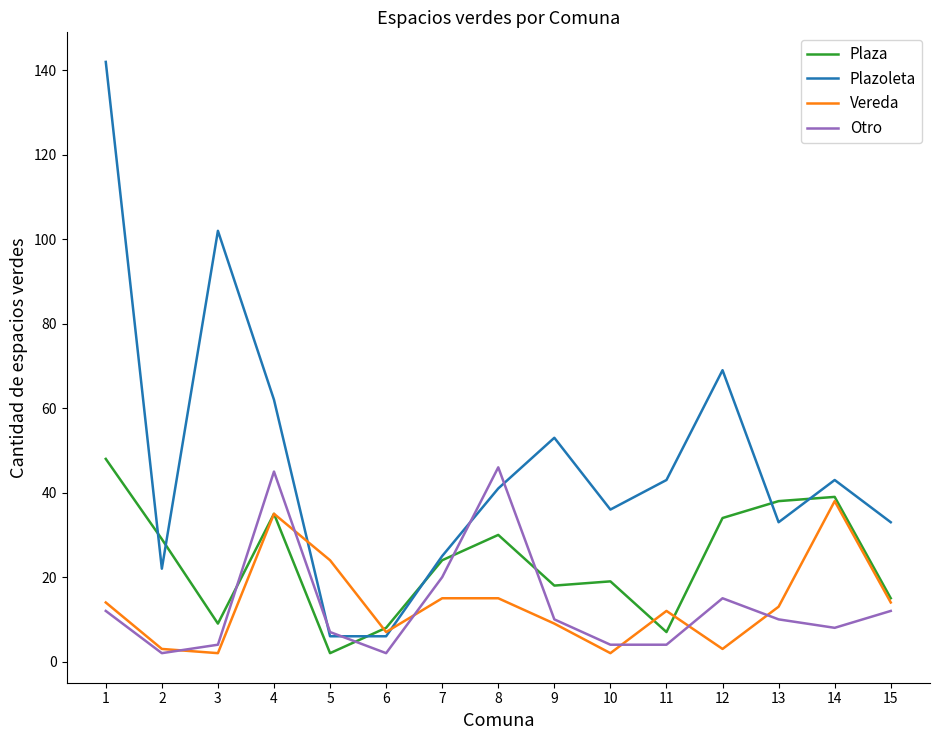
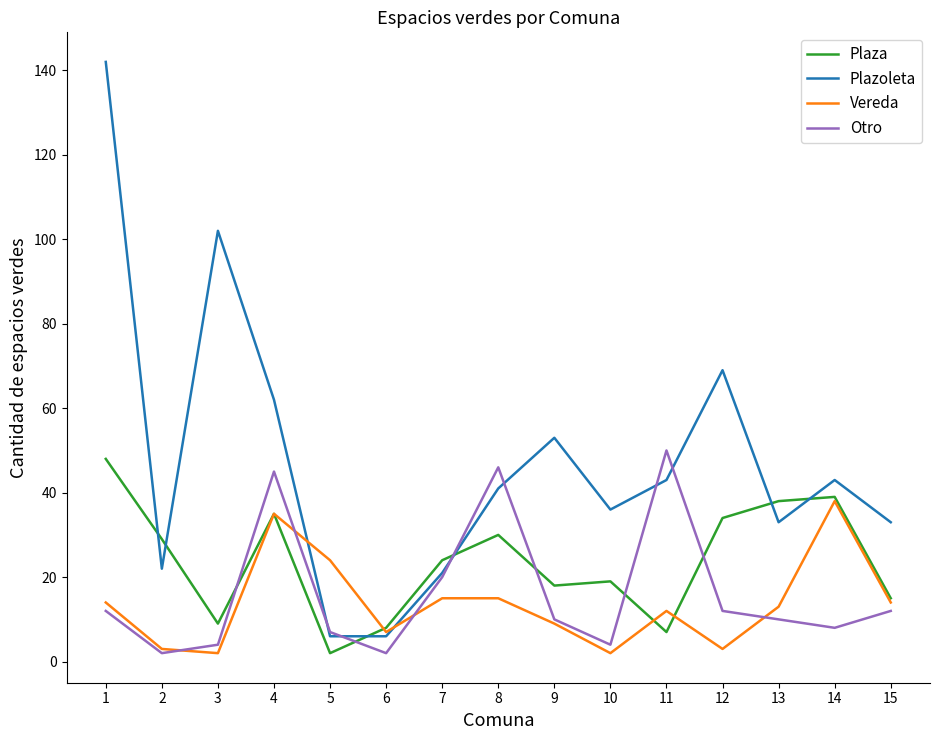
  {
    "Plaza": {
      "1": 48,
      "2": 29,
      "3": 9,
      "5": 2,
      "6": 8,
      "7": 24,
      "8": 30,
      "9": 18,
      "10": 19,
      "11": 7,
      "12": 34,
      "13": 38,
      "14": 39,
      "15": 15
    },
    "Plazoleta": {
      "1": 142,
      "2": 22,
      "3": 102,
      "4": 62,
      "5": 6,
      "6": 6,
-     "7": 25,
+     "7": 21,
      "8": 41,
      "9": 53,
      "10": 36,
      "11": 43,
      "12": 69,
      "13": 33,
      "14": 43,
      "15": 33
    },
    "Vereda": {
      "1": 14,
      "2": 3,
      "3": 2,
      "5": 24,
      "6": 7,
      "7": 15,
      "8": 15,
      "9": 9,
      "10": 2,
      "11": 12,
      "12": 3,
      "13": 13,
      "14": 38,
      "15": 14
    },
    "Otro": {
      "1": 12,
      "2": 2,
      "3": 4,
      "4": 45,
      "5": 7,
      "6": 2,
      "7": 20,
      "8": 46,
      "9": 10,
      "10": 4,
-     "11": 4,
-     "12": 15,
+     "11": 50,
+     "12": 12,
      "13": 10,
      "14": 8,
      "15": 12
    }
  }
